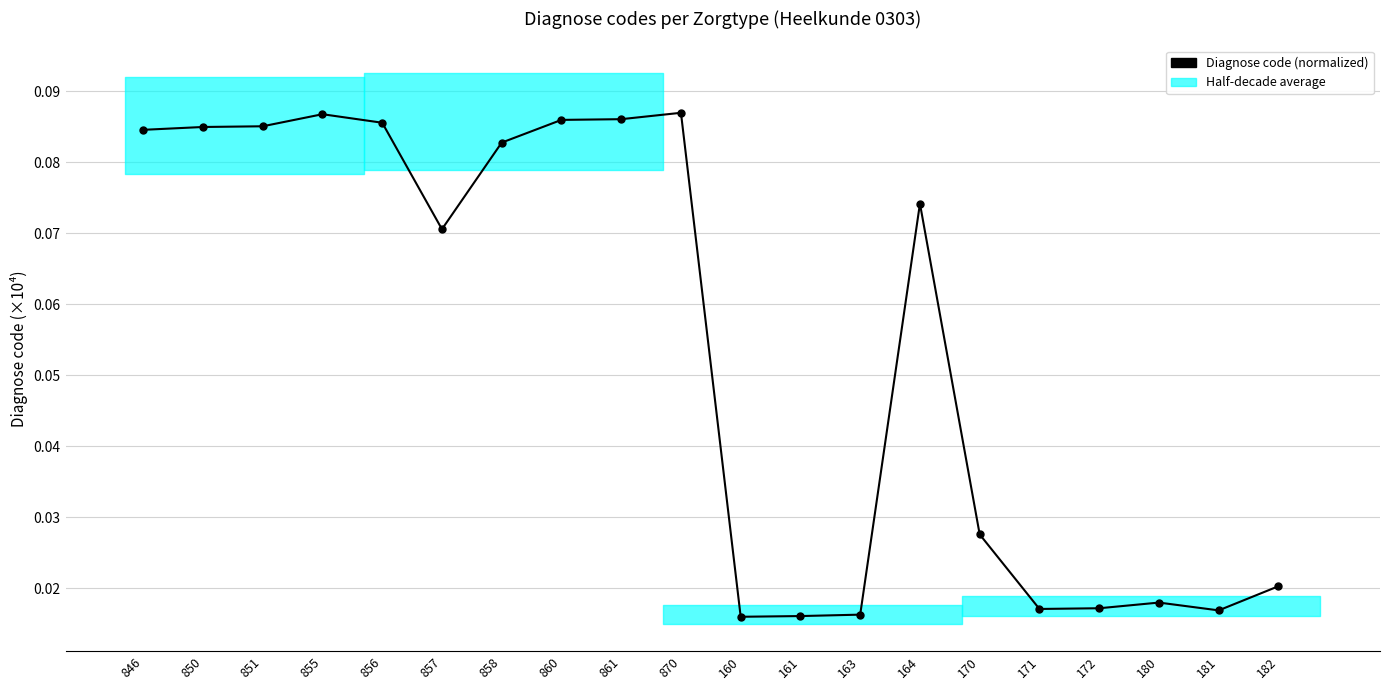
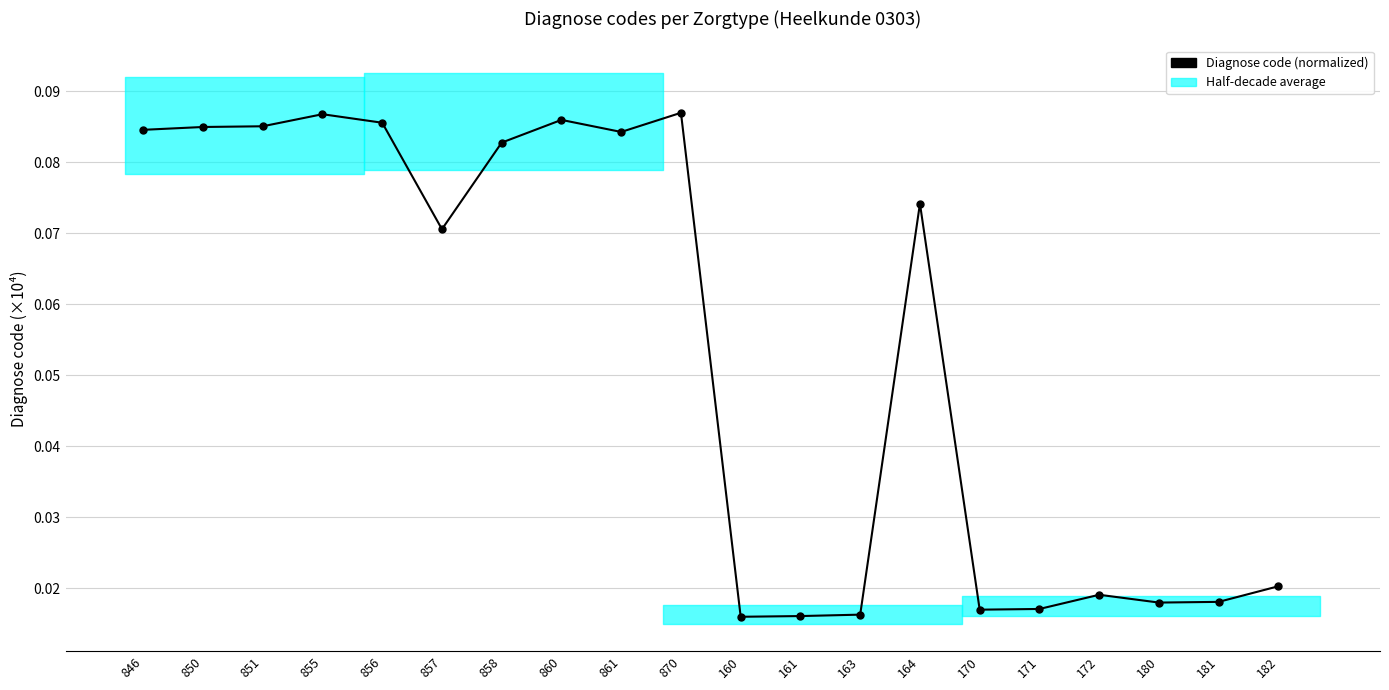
  {
    "Diagnose code (normalized)": {
      "846": 0.085,
      "850": 0.085,
      "851": 0.085,
      "855": 0.087,
      "856": 0.086,
      "857": 0.071,
      "858": 0.083,
      "860": 0.086,
-     "861": 0.086,
+     "861": 0.084,
      "870": 0.087,
      "160": 0.016,
      "161": 0.016,
      "163": 0.016,
      "164": 0.074,
-     "170": 0.028,
+     "170": 0.017,
      "171": 0.017,
-     "172": 0.017,
+     "172": 0.019,
      "180": 0.018,
-     "181": 0.017,
+     "181": 0.018,
      "182": 0.020
    }
  }
